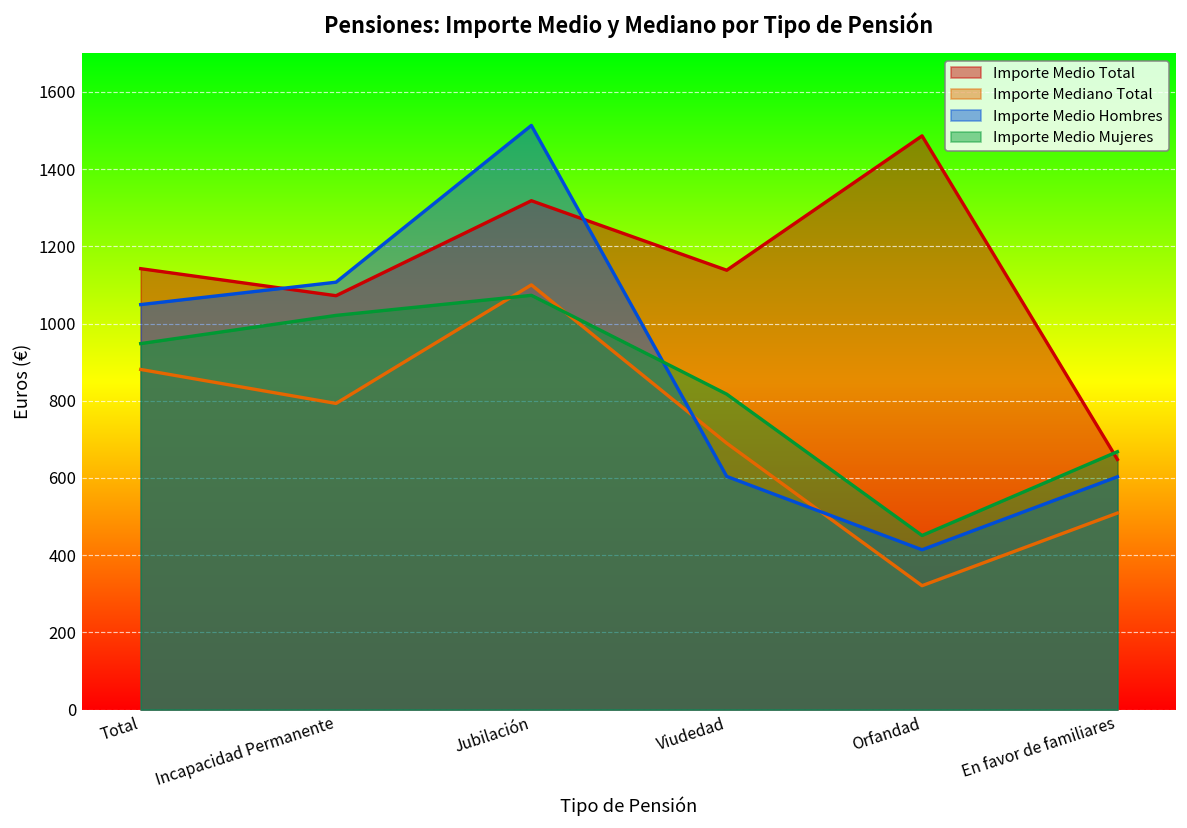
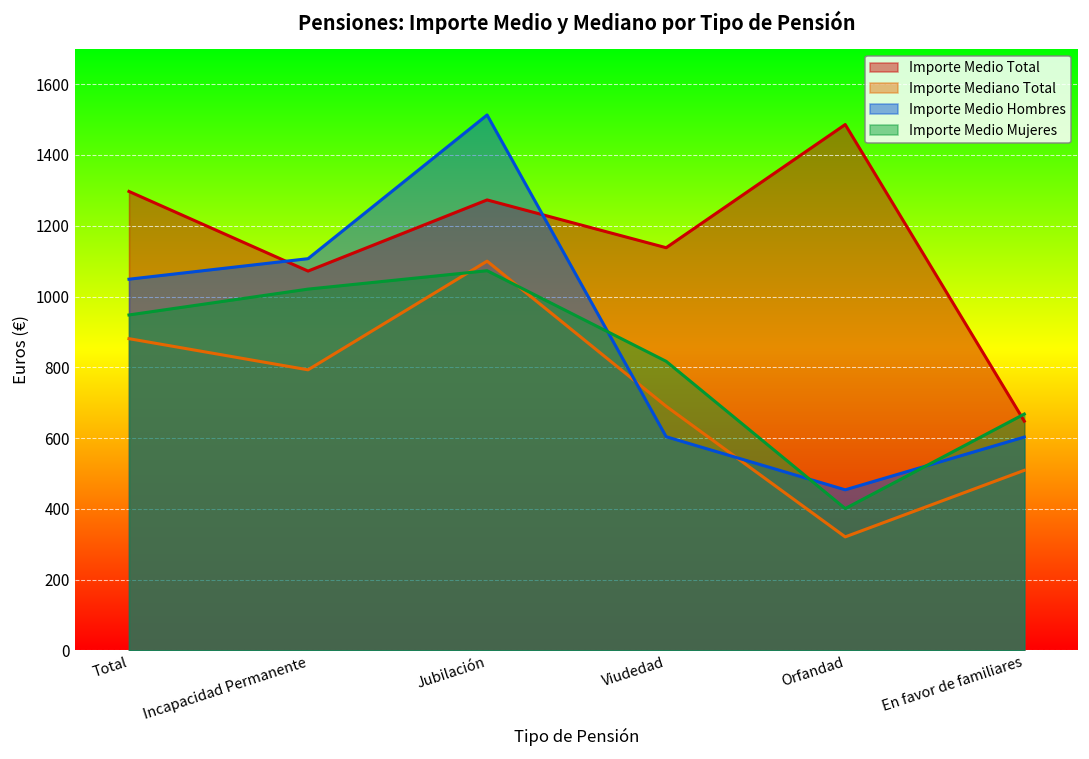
  {
    "Importe Medio Total": {
-     "Total": 1140,
+     "Total": 1300,
      "Incapacidad Permanente": 1070,
-     "Jubilación": 1320,
+     "Jubilación": 1270,
      "Viudedad": 1140,
      "Orfandad": 1490,
      "En favor de familiares": 650
    },
    "Importe Mediano Total": {
      "Total": 880,
      "Incapacidad Permanente": 790,
      "Jubilación": 1100,
      "Viudedad": 690,
      "Orfandad": 320,
      "En favor de familiares": 510
    },
    "Importe Medio Hombres": {
      "Total": 1050,
      "Incapacidad Permanente": 1110,
      "Jubilación": 1510,
      "Viudedad": 600,
-     "Orfandad": 410,
+     "Orfandad": 450,
      "En favor de familiares": 600
    },
    "Importe Medio Mujeres": {
      "Total": 950,
      "Incapacidad Permanente": 1020,
      "Jubilación": 1070,
      "Viudedad": 820,
-     "Orfandad": 450,
+     "Orfandad": 400,
      "En favor de familiares": 670
    }
  }
